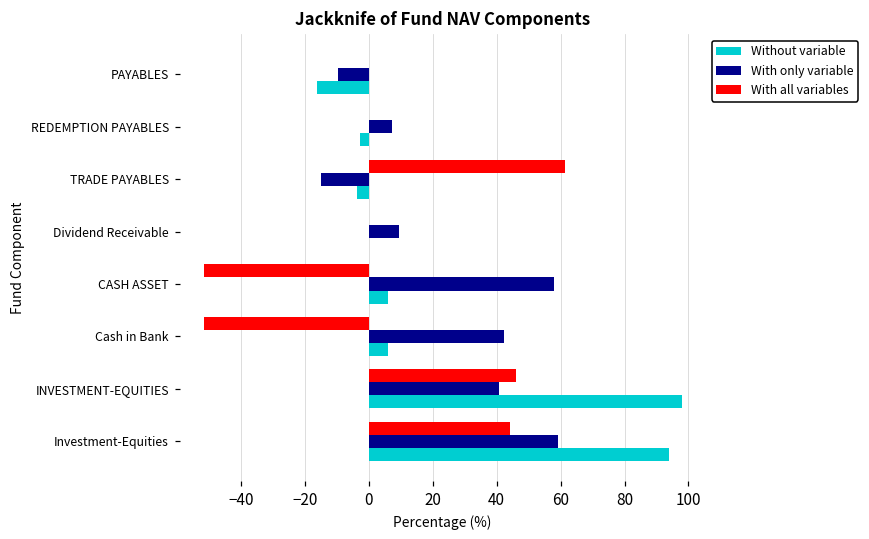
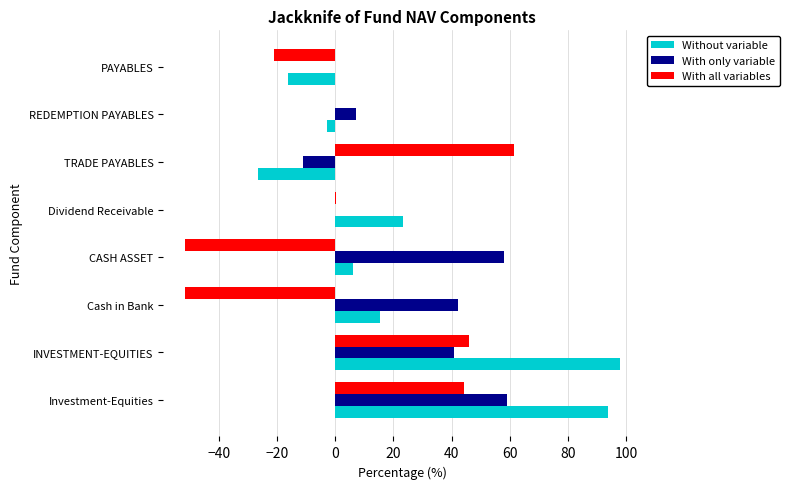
  {
    "Without variable": {
      "PAYABLES": -16,
      "REDEMPTION PAYABLES": -3,
-     "TRADE PAYABLES": -4,
-     "Dividend Receivable": 0,
+     "TRADE PAYABLES": -27,
+     "Dividend Receivable": 23,
      "CASH ASSET": 6,
-     "Cash in Bank": 6,
+     "Cash in Bank": 15,
      "INVESTMENT-EQUITIES": 98,
      "Investment-Equities": 94
    },
    "With only variable": {
-     "PAYABLES": -10,
+     "PAYABLES": 0,
      "REDEMPTION PAYABLES": 7,
-     "TRADE PAYABLES": -15,
-     "Dividend Receivable": 10,
+     "TRADE PAYABLES": -11,
+     "Dividend Receivable": 0,
      "CASH ASSET": 58,
      "Cash in Bank": 42,
      "INVESTMENT-EQUITIES": 41,
      "Investment-Equities": 59
    },
    "With all variables": {
-     "PAYABLES": 0,
+     "PAYABLES": -21,
      "TRADE PAYABLES": 61,
      "CASH ASSET": -52,
      "Cash in Bank": -52,
      "INVESTMENT-EQUITIES": 46,
      "Investment-Equities": 44
    }
  }
